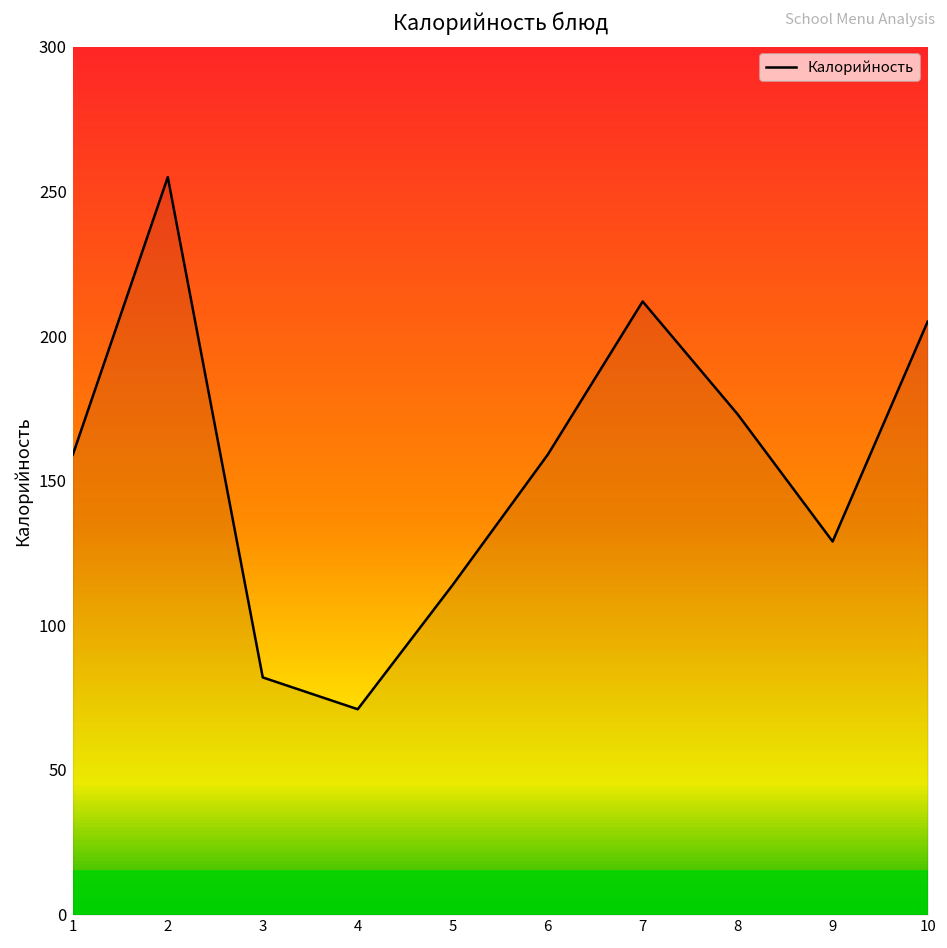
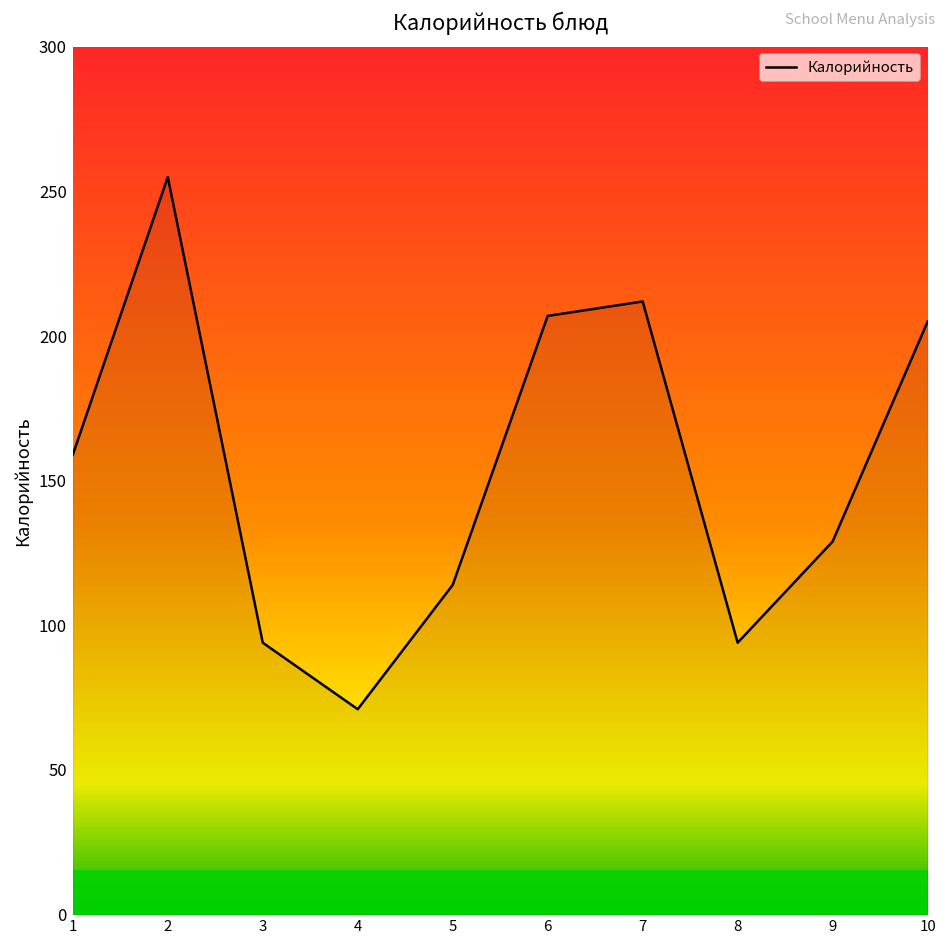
  {
    "1": 159,
    "2": 255,
-   "3": 82,
+   "3": 94,
    "4": 71,
    "5": 114,
-   "6": 159,
+   "6": 207,
    "7": 212,
-   "8": 173,
+   "8": 94,
    "9": 129,
    "10": 205
  }
